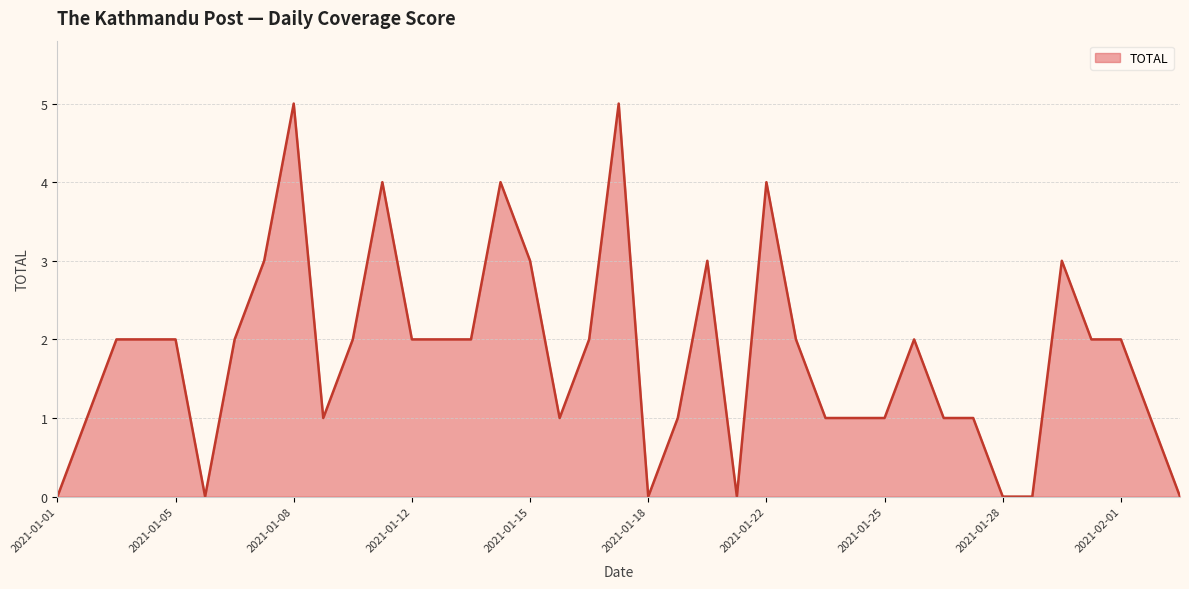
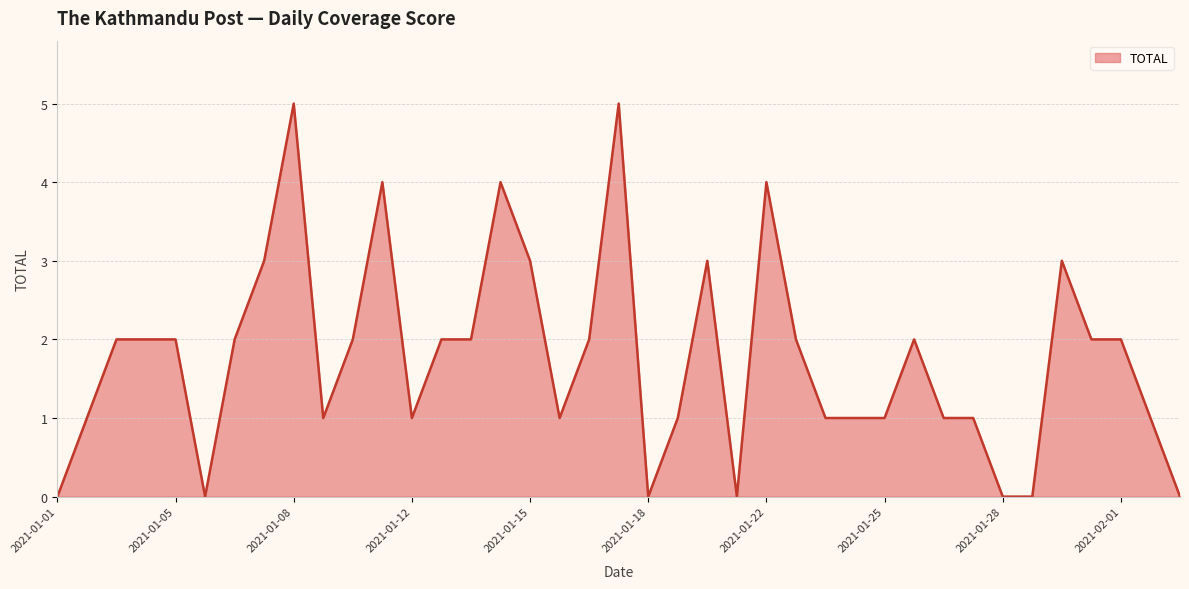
  {
    "TOTAL": {
-     "2021-01-12": 2
+     "2021-01-12": 1
    }
  }
